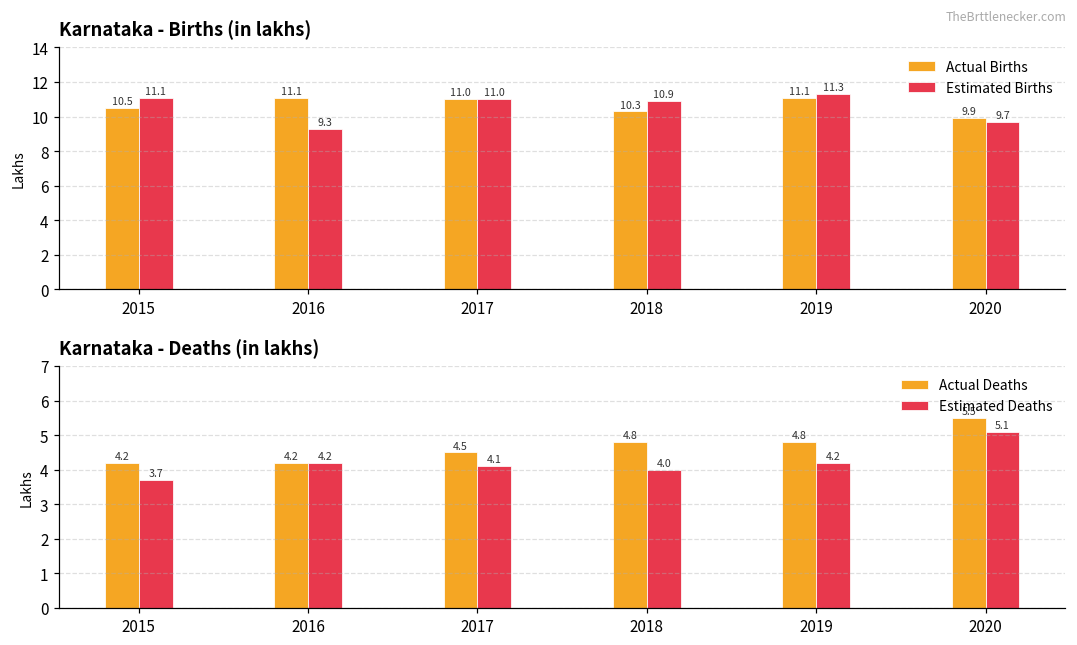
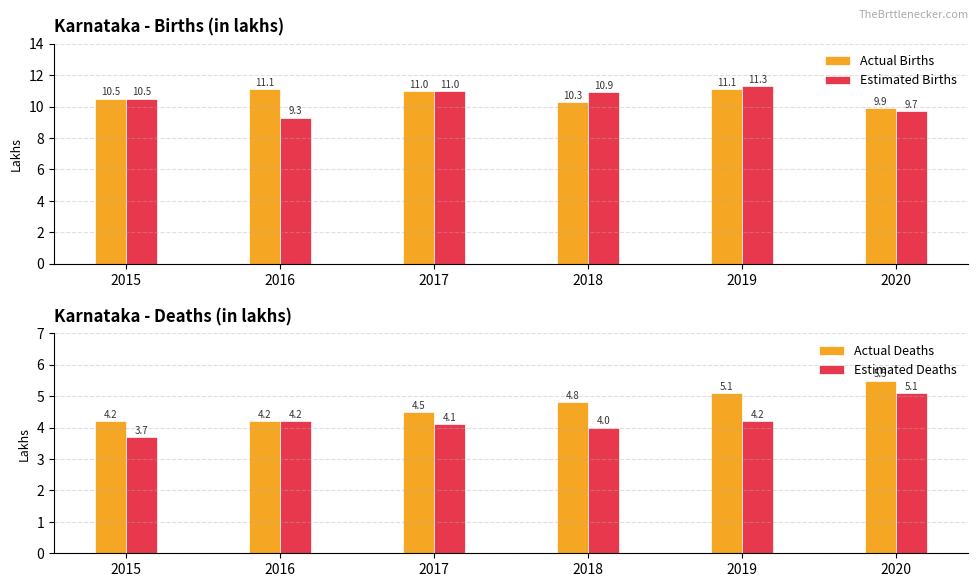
  {
    "Karnataka - Births (in lakhs)": {
      "Actual Births": {
        "2015": 10.5,
        "2016": 11.1,
        "2017": 11.0,
        "2018": 10.3,
        "2019": 11.1,
        "2020": 9.9
      },
      "Estimated Births": {
-       "2015": 11.1,
+       "2015": 10.5,
        "2016": 9.3,
        "2017": 11.0,
        "2018": 10.9,
        "2019": 11.3,
        "2020": 9.7
      }
    },
    "Karnataka - Deaths (in lakhs)": {
      "Actual Deaths": {
        "2015": 4.2,
        "2016": 4.2,
        "2017": 4.5,
        "2018": 4.8,
-       "2019": 4.8,
+       "2019": 5.1,
        "2020": 5.5
      },
      "Estimated Deaths": {
        "2015": 3.7,
        "2016": 4.2,
        "2017": 4.1,
        "2018": 4.0,
        "2019": 4.2,
        "2020": 5.1
      }
    }
  }
